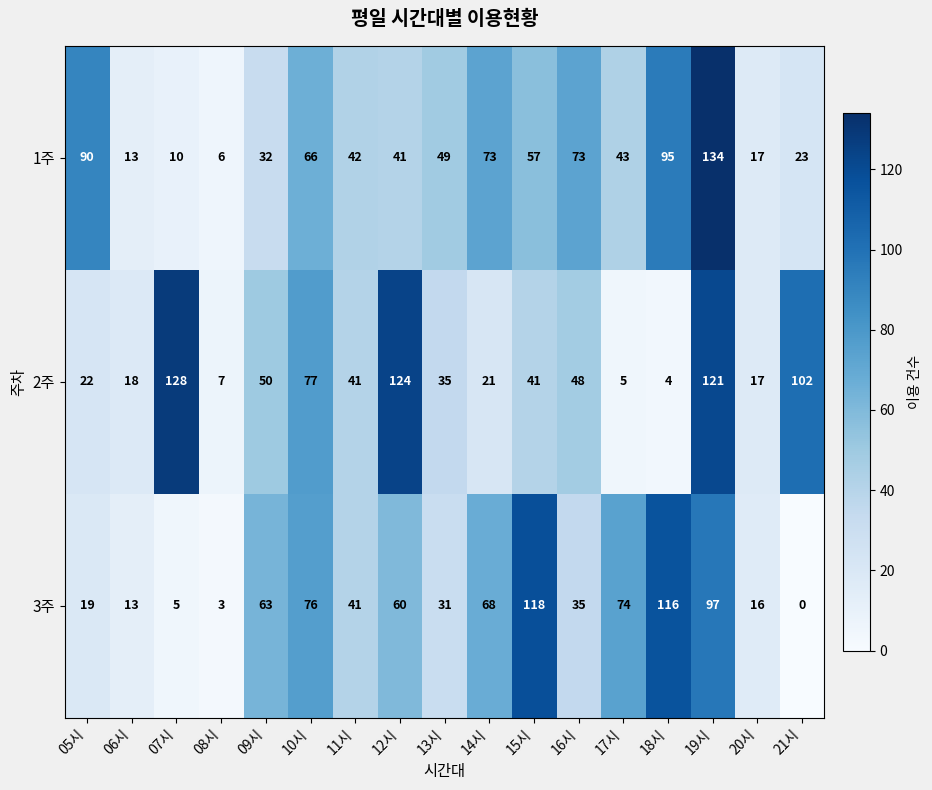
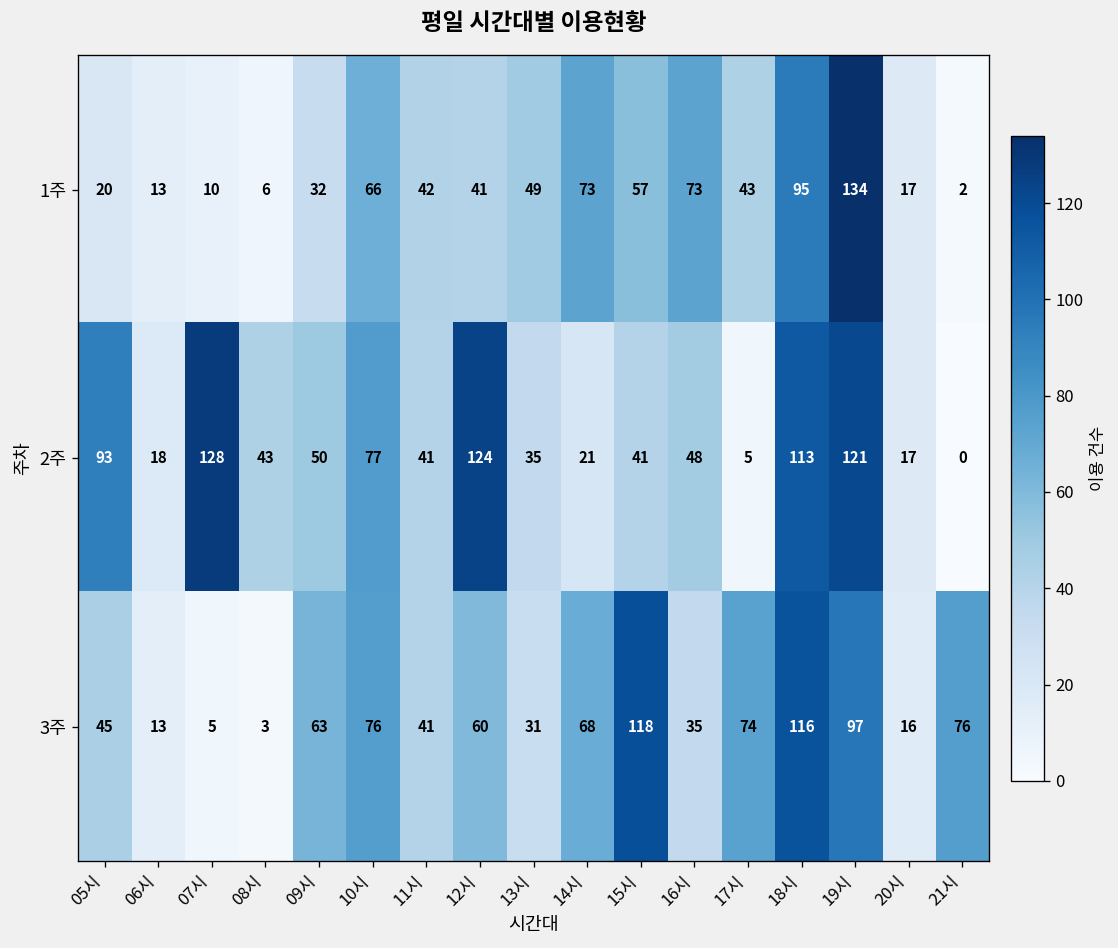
  {
    "1주": {
-     "05시": 90,
+     "05시": 20,
      "06시": 13,
      "07시": 10,
      "08시": 6,
      "09시": 32,
      "10시": 66,
      "11시": 42,
      "12시": 41,
      "13시": 49,
      "14시": 73,
      "15시": 57,
      "16시": 73,
      "17시": 43,
      "18시": 95,
      "19시": 134,
      "20시": 17,
-     "21시": 23
+     "21시": 2
    },
    "2주": {
-     "05시": 22,
+     "05시": 93,
      "06시": 18,
      "07시": 128,
-     "08시": 7,
+     "08시": 43,
      "09시": 50,
      "10시": 77,
      "11시": 41,
      "12시": 124,
      "13시": 35,
      "14시": 21,
      "15시": 41,
      "16시": 48,
      "17시": 5,
-     "18시": 4,
+     "18시": 113,
      "19시": 121,
      "20시": 17,
-     "21시": 102
+     "21시": 0
    },
    "3주": {
-     "05시": 19,
+     "05시": 45,
      "06시": 13,
      "07시": 5,
      "08시": 3,
      "09시": 63,
      "10시": 76,
      "11시": 41,
      "12시": 60,
      "13시": 31,
      "14시": 68,
      "15시": 118,
      "16시": 35,
      "17시": 74,
      "18시": 116,
      "19시": 97,
      "20시": 16,
-     "21시": 0
+     "21시": 76
    }
  }
